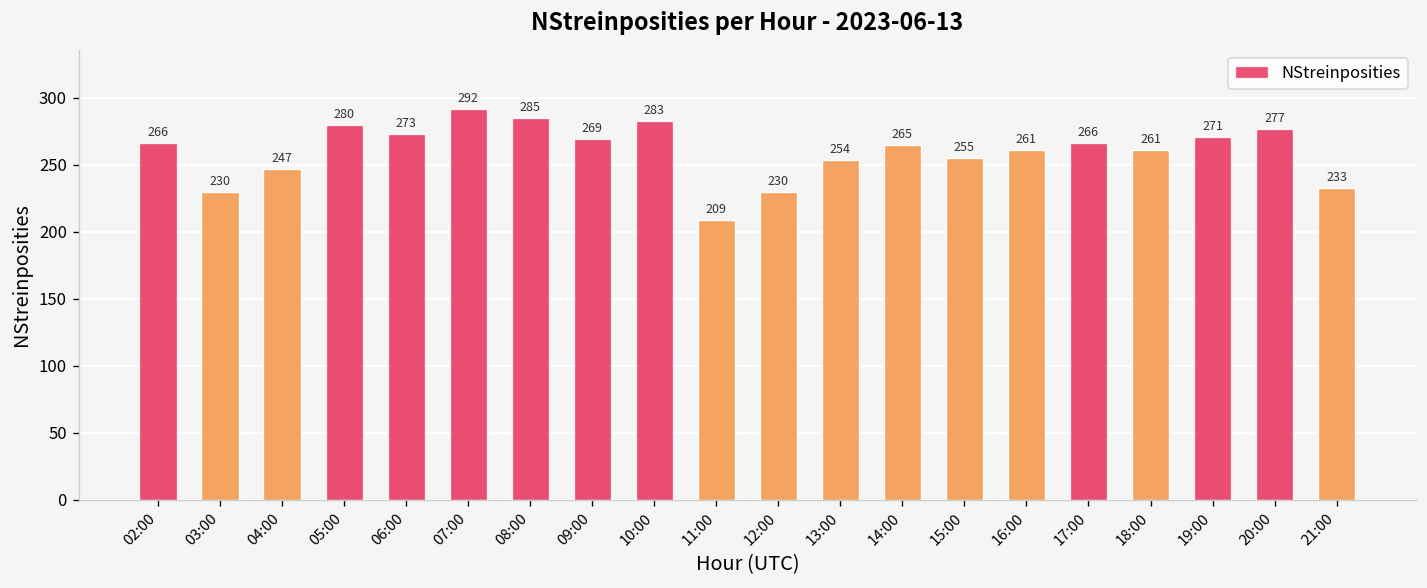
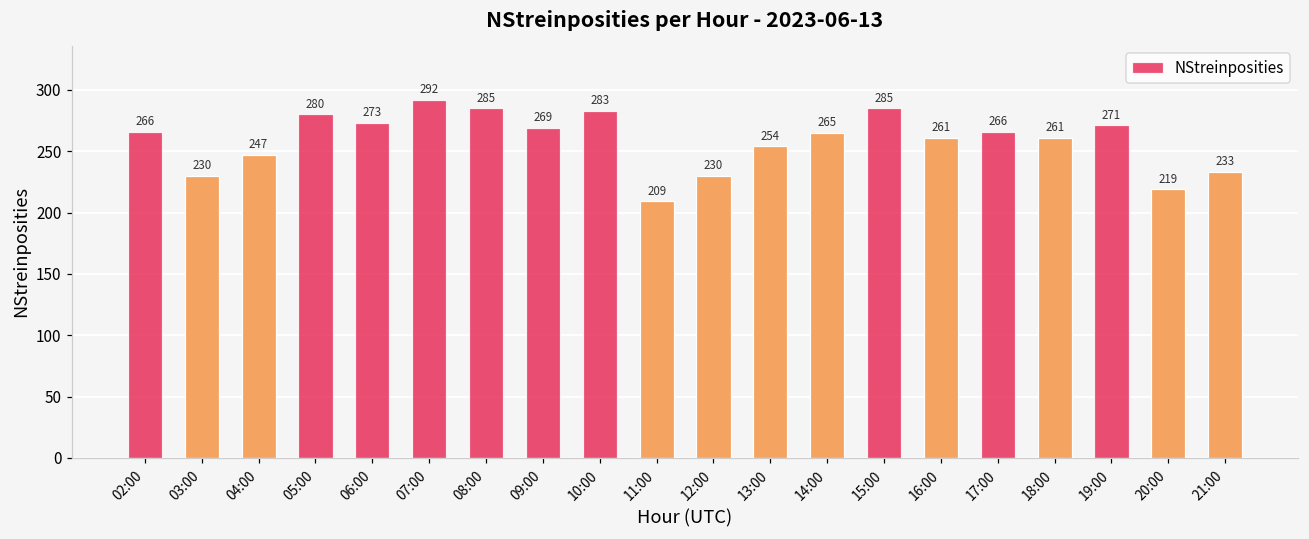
  {
    "02:00": 266,
    "03:00": 230,
    "04:00": 247,
    "05:00": 280,
    "06:00": 273,
    "07:00": 292,
    "08:00": 285,
    "09:00": 269,
    "10:00": 283,
    "11:00": 209,
    "12:00": 230,
    "13:00": 254,
    "14:00": 265,
-   "15:00": 255,
+   "15:00": 285,
    "16:00": 261,
    "17:00": 266,
    "18:00": 261,
    "19:00": 271,
-   "20:00": 277,
+   "20:00": 219,
    "21:00": 233
  }
